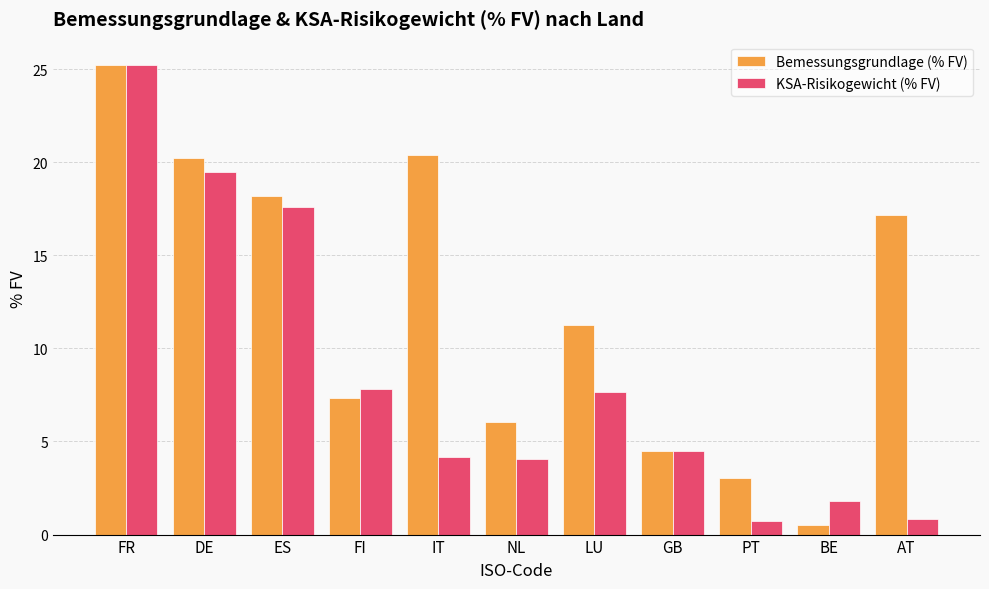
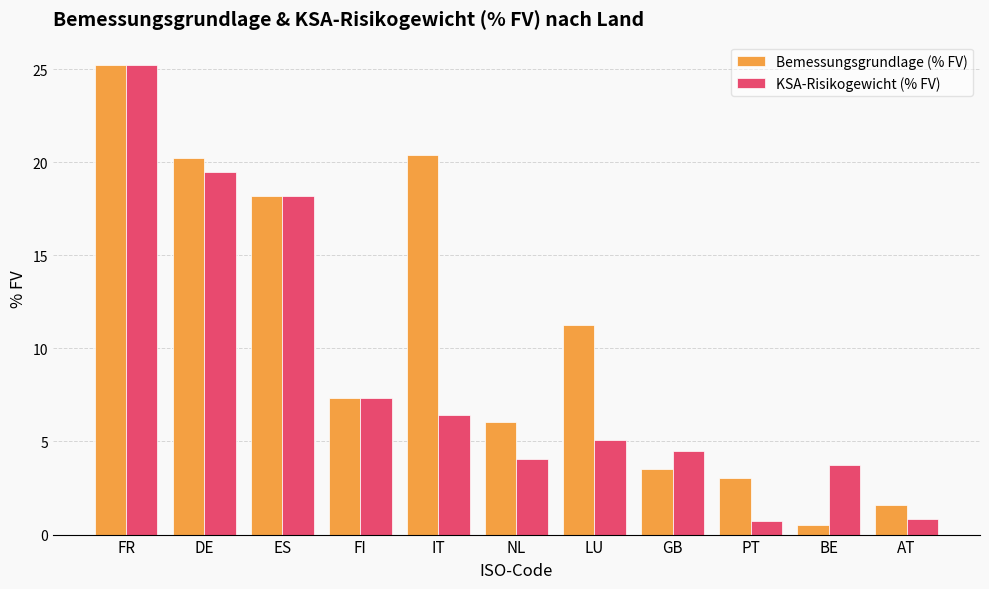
  {
    "Bemessungsgrundlage (% FV)": {
      "FR": 25.2,
      "DE": 20.2,
      "ES": 18.2,
      "FI": 7.4,
      "IT": 20.4,
      "NL": 6.0,
      "LU": 11.3,
-     "GB": 4.5,
+     "GB": 3.5,
      "PT": 3.0,
      "BE": 0.5,
-     "AT": 17.2
+     "AT": 1.6
    },
    "KSA-Risikogewicht (% FV)": {
      "FR": 25.2,
      "DE": 19.5,
-     "ES": 17.6,
-     "FI": 7.8,
-     "IT": 4.2,
+     "ES": 18.2,
+     "FI": 7.4,
+     "IT": 6.4,
      "NL": 4.1,
-     "LU": 7.7,
+     "LU": 5.1,
      "GB": 4.5,
      "PT": 0.7,
-     "BE": 1.8,
+     "BE": 3.7,
      "AT": 0.8
    }
  }
